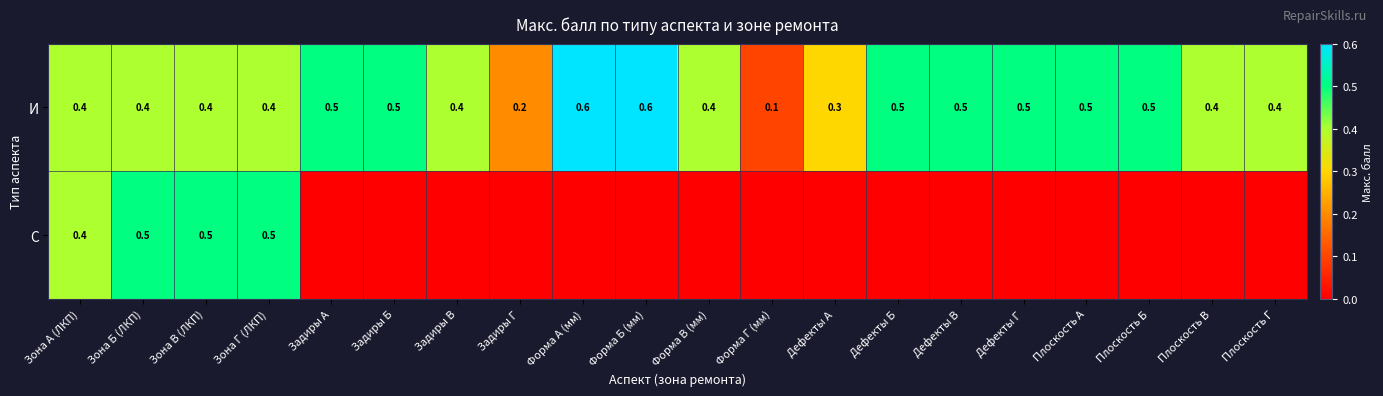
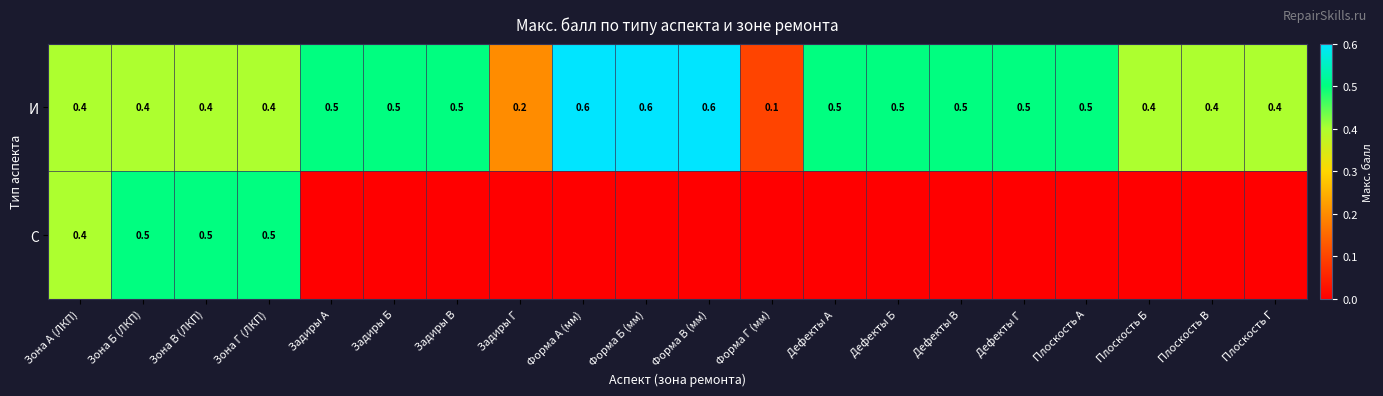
  {
    "И": {
      "Зона А (ЛКП)": 0.4,
      "Зона Б (ЛКП)": 0.4,
      "Зона В (ЛКП)": 0.4,
      "Зона Г (ЛКП)": 0.4,
      "Задиры А": 0.5,
      "Задиры Б": 0.5,
-     "Задиры В": 0.4,
+     "Задиры В": 0.5,
      "Задиры Г": 0.2,
      "Форма А (мм)": 0.6,
      "Форма Б (мм)": 0.6,
-     "Форма В (мм)": 0.4,
+     "Форма В (мм)": 0.6,
      "Форма Г (мм)": 0.1,
-     "Дефекты А": 0.3,
+     "Дефекты А": 0.5,
      "Дефекты Б": 0.5,
      "Дефекты В": 0.5,
      "Дефекты Г": 0.5,
      "Плоскость А": 0.5,
-     "Плоскость Б": 0.5,
+     "Плоскость Б": 0.4,
      "Плоскость В": 0.4,
      "Плоскость Г": 0.4
    },
    "С": {
      "Зона А (ЛКП)": 0.4,
      "Зона Б (ЛКП)": 0.5,
      "Зона В (ЛКП)": 0.5,
      "Зона Г (ЛКП)": 0.5
    }
  }
